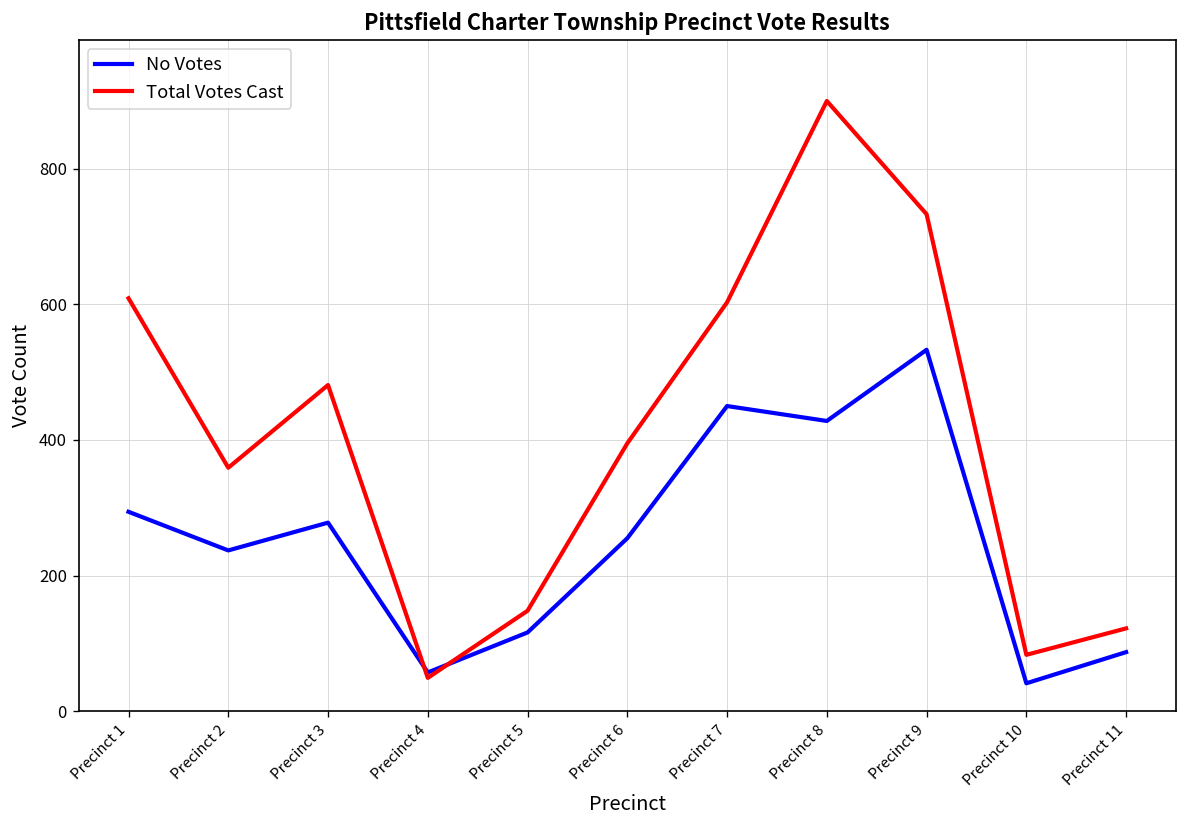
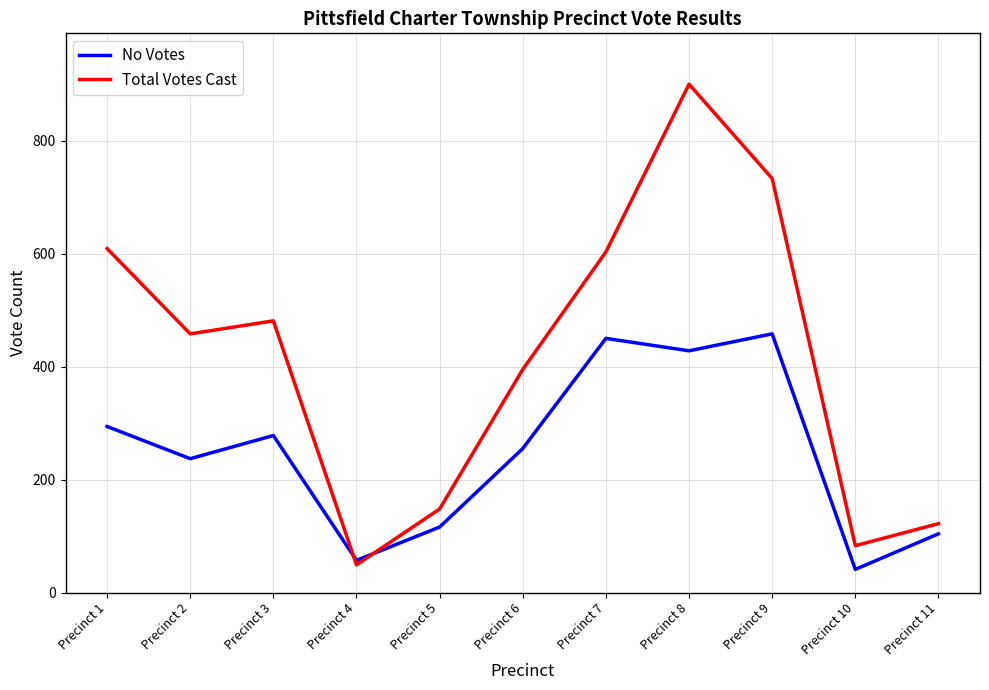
  {
    "No Votes": {
      "Precinct 1": 290,
      "Precinct 2": 240,
      "Precinct 3": 280,
      "Precinct 4": 60,
      "Precinct 5": 120,
      "Precinct 6": 260,
      "Precinct 7": 450,
      "Precinct 8": 430,
-     "Precinct 9": 530,
+     "Precinct 9": 460,
      "Precinct 10": 40,
-     "Precinct 11": 90
+     "Precinct 11": 100
    },
    "Total Votes Cast": {
      "Precinct 1": 610,
-     "Precinct 2": 360,
+     "Precinct 2": 460,
      "Precinct 3": 480,
      "Precinct 4": 50,
      "Precinct 5": 150,
      "Precinct 6": 400,
      "Precinct 7": 600,
      "Precinct 8": 900,
      "Precinct 9": 730,
      "Precinct 10": 80,
      "Precinct 11": 120
    }
  }
